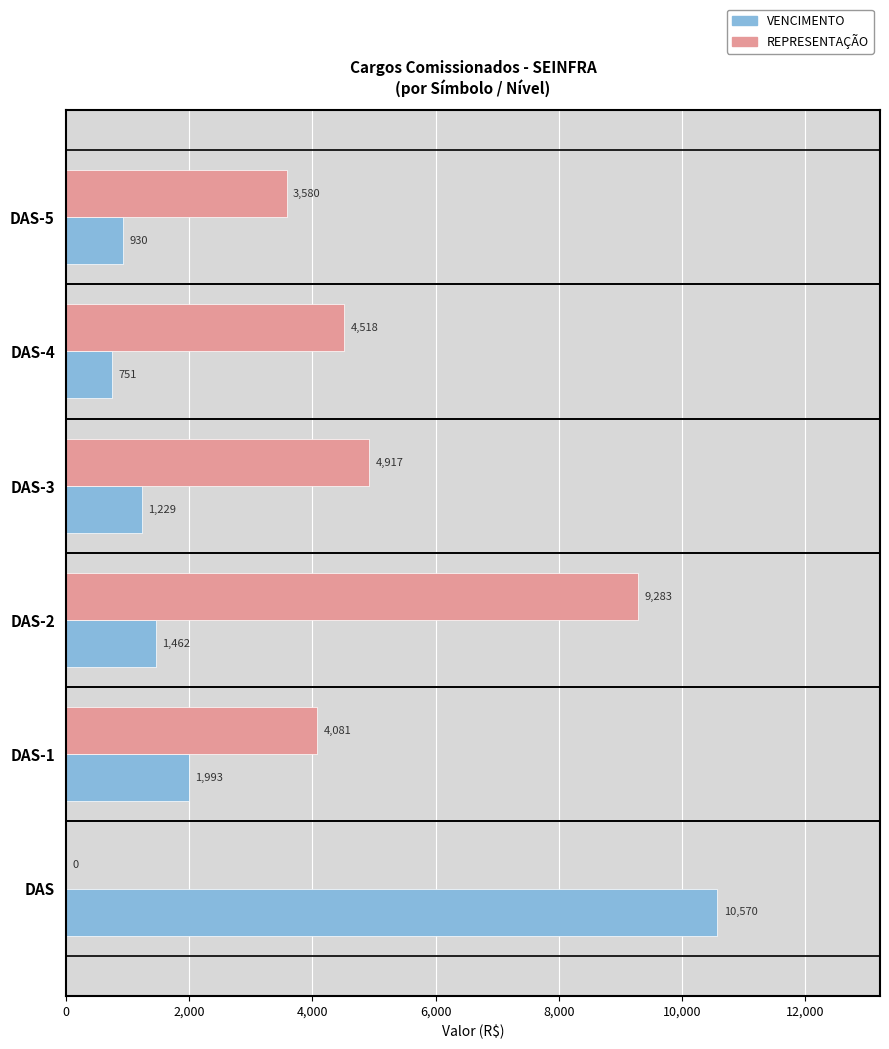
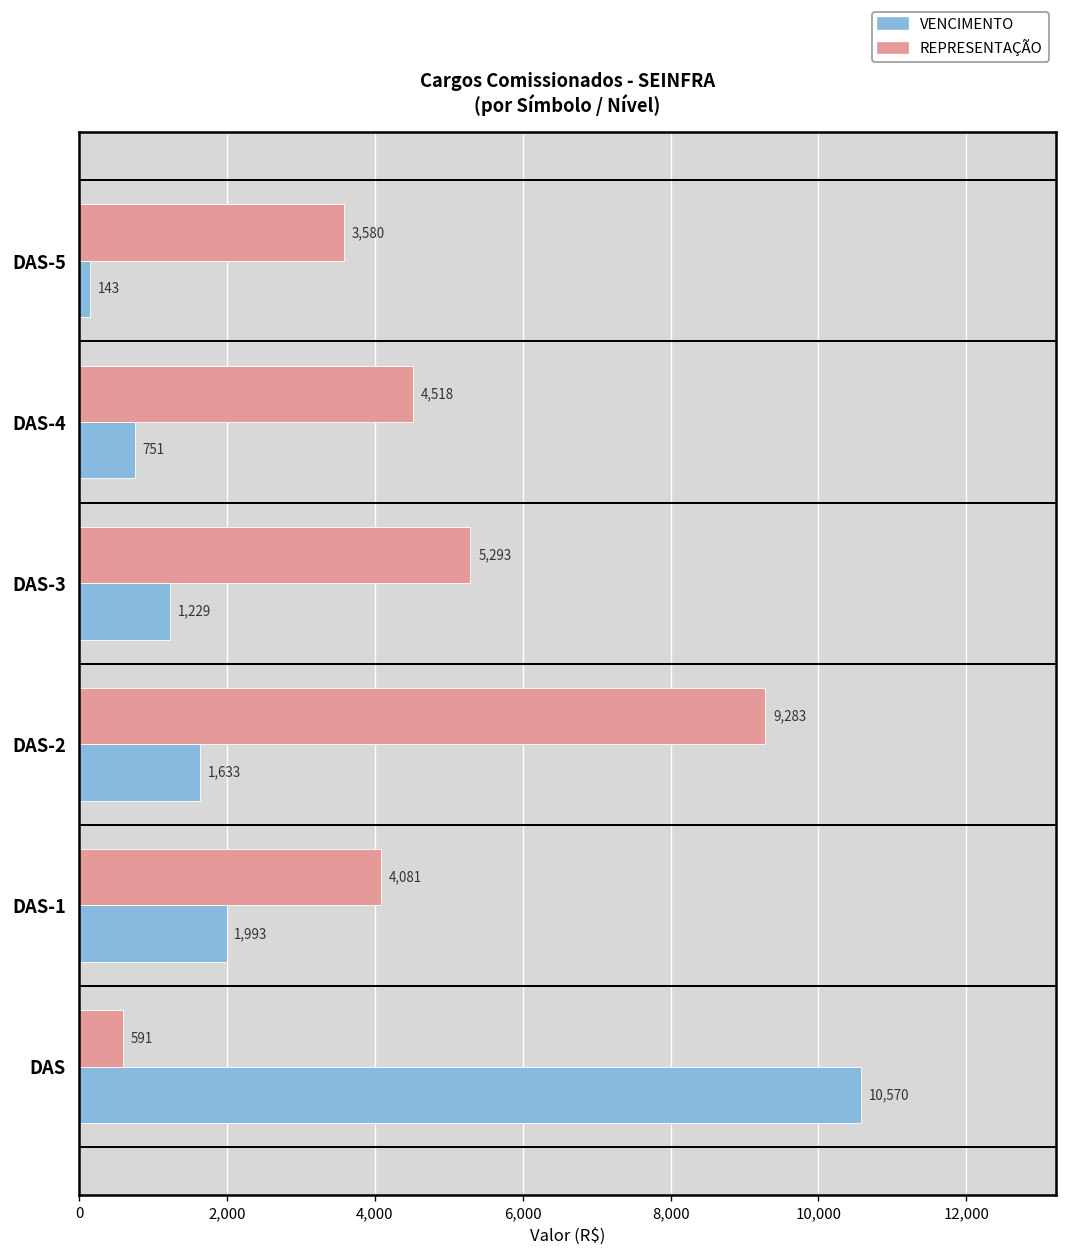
  {
    "VENCIMENTO": {
-     "DAS-5": "930",
+     "DAS-5": "143",
      "DAS-4": "751",
      "DAS-3": "1,229",
-     "DAS-2": "1,462",
+     "DAS-2": "1,633",
      "DAS-1": "1,993",
      "DAS": "10,570"
    },
    "REPRESENTAÇÃO": {
      "DAS-5": "3,580",
      "DAS-4": "4,518",
-     "DAS-3": "4,917",
+     "DAS-3": "5,293",
      "DAS-2": "9,283",
      "DAS-1": "4,081",
-     "DAS": "0"
+     "DAS": "591"
    }
  }
